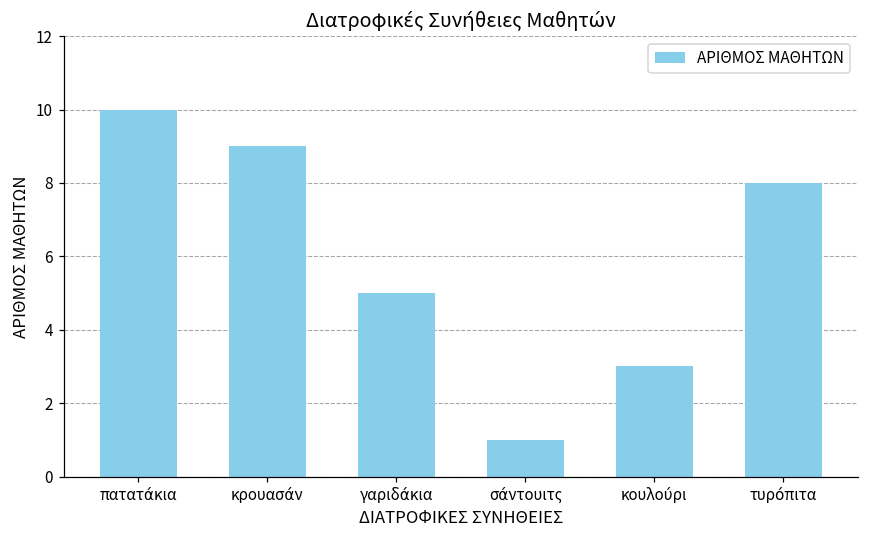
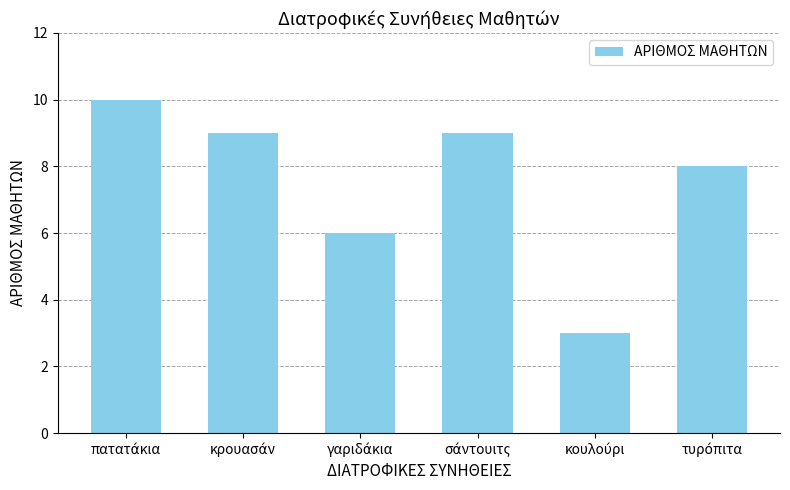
  {
    "πατατάκια": 10,
    "κρουασάν": 9,
-   "γαριδάκια": 5,
-   "σάντουιτς": 1,
+   "γαριδάκια": 6,
+   "σάντουιτς": 9,
    "κουλούρι": 3,
    "τυρόπιτα": 8
  }
